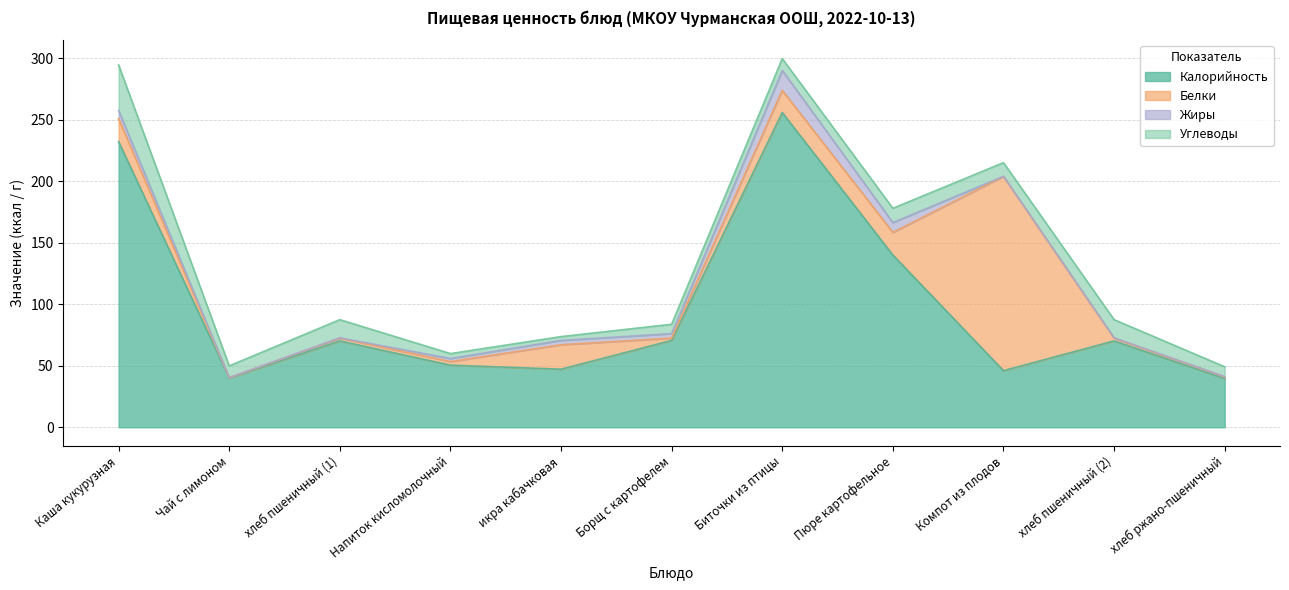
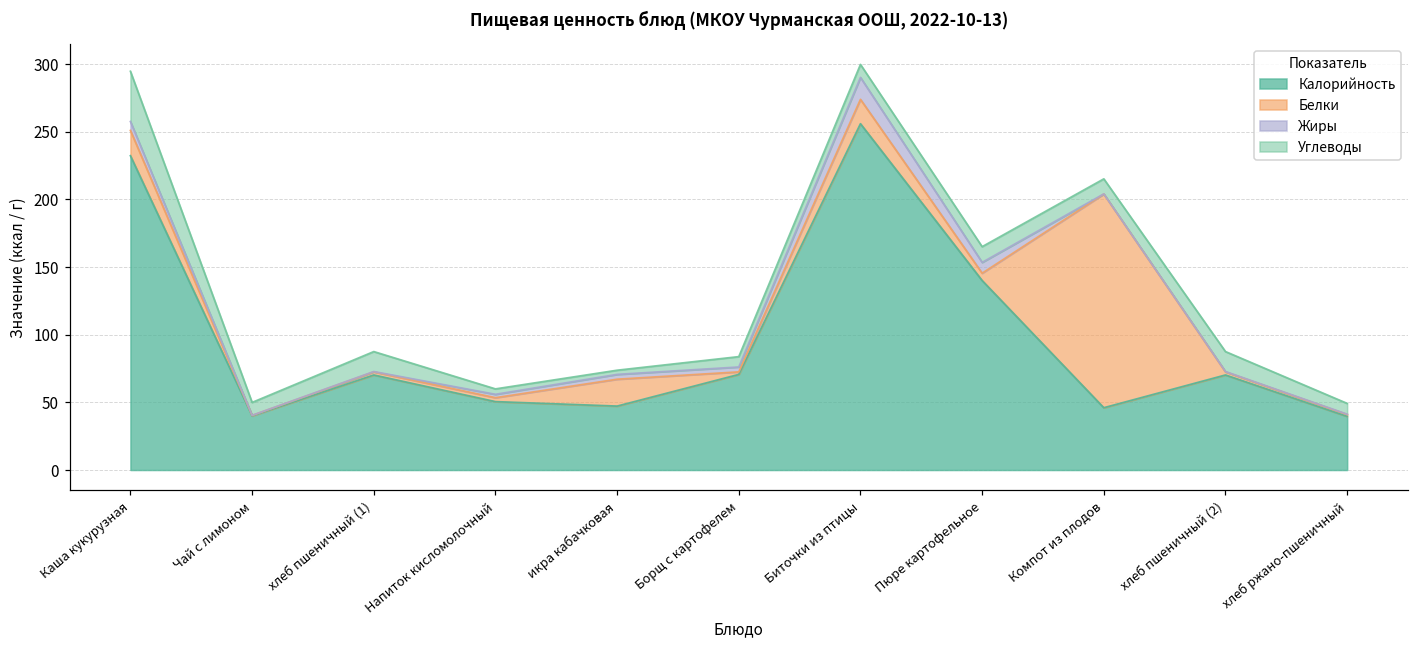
  {
    "Белки": {
      "Каша кукурузная": 19,
      "Напиток кисломолочный": 3,
      "икра кабачковая": 20,
      "Биточки из птицы": 18,
-     "Пюре картофельное": 18
+     "Пюре картофельное": 5
    }
  }
